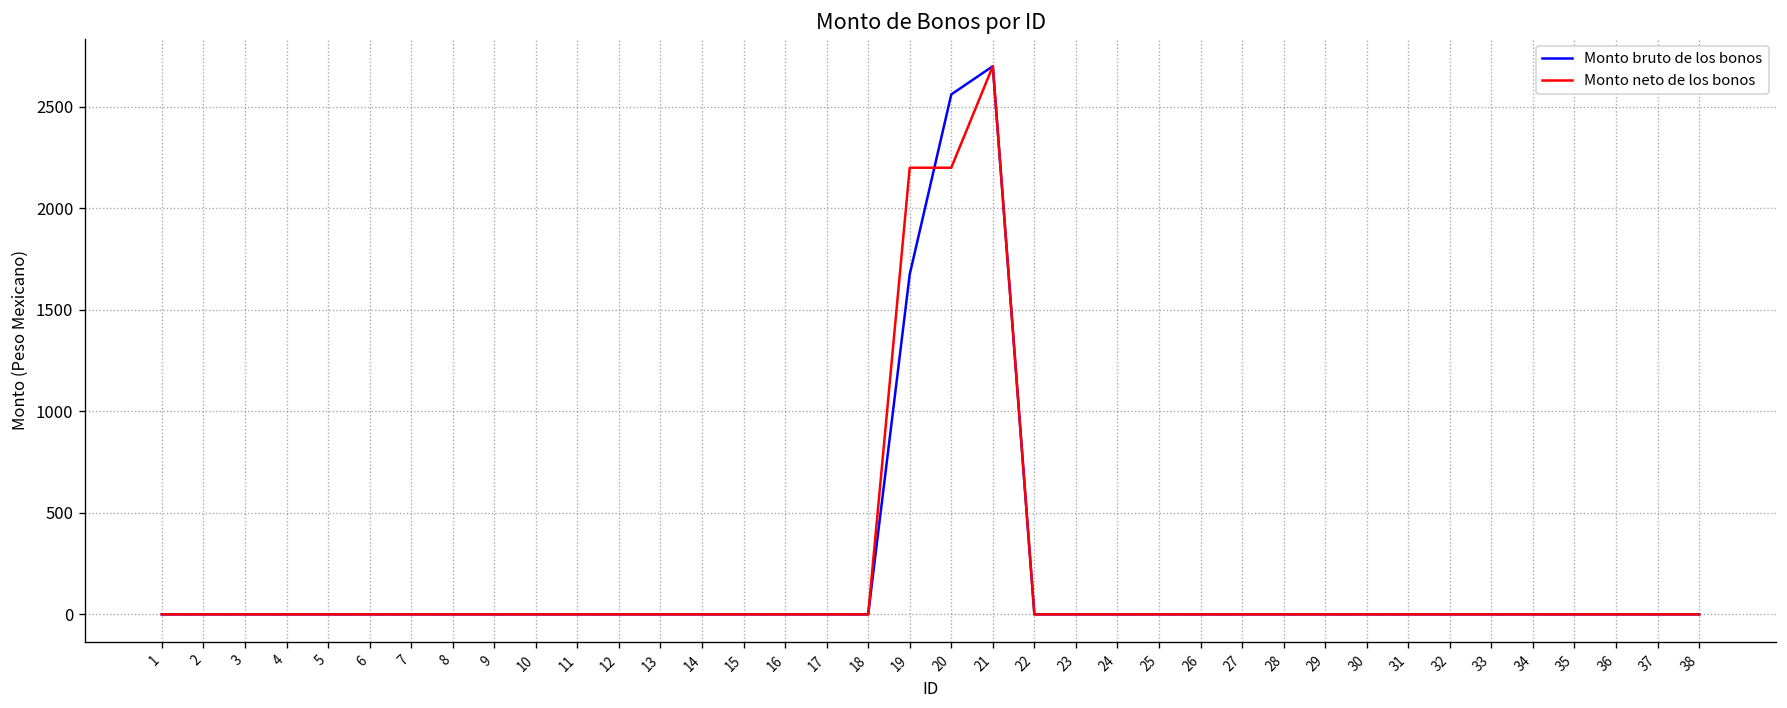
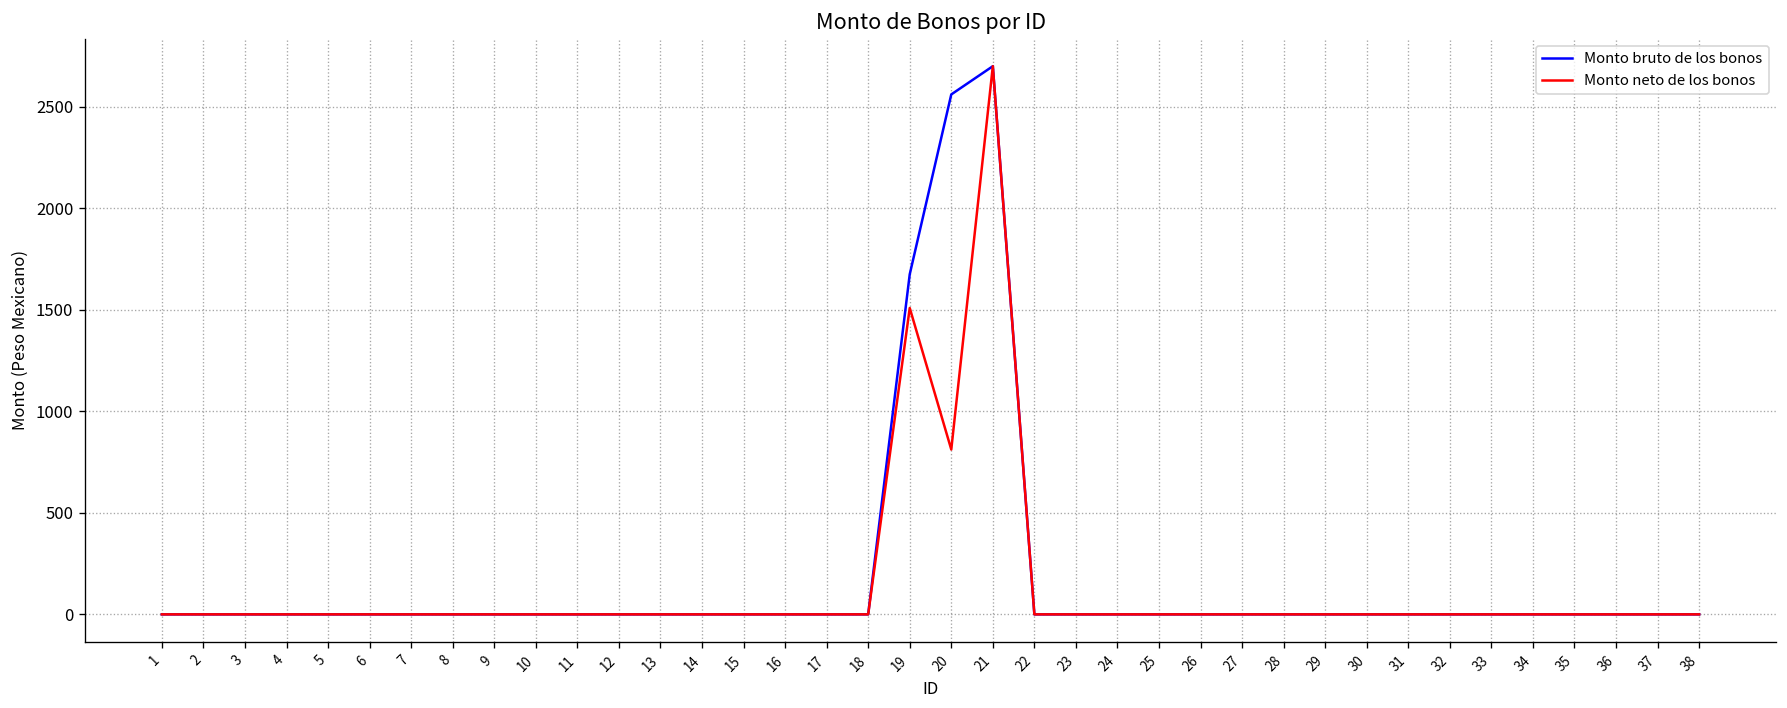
  {
    "Monto bruto de los bonos": {
      "19": 1680,
      "20": 2560
    },
    "Monto neto de los bonos": {
-     "19": 2200,
-     "20": 2200
+     "19": 1510,
+     "20": 810
    }
  }
